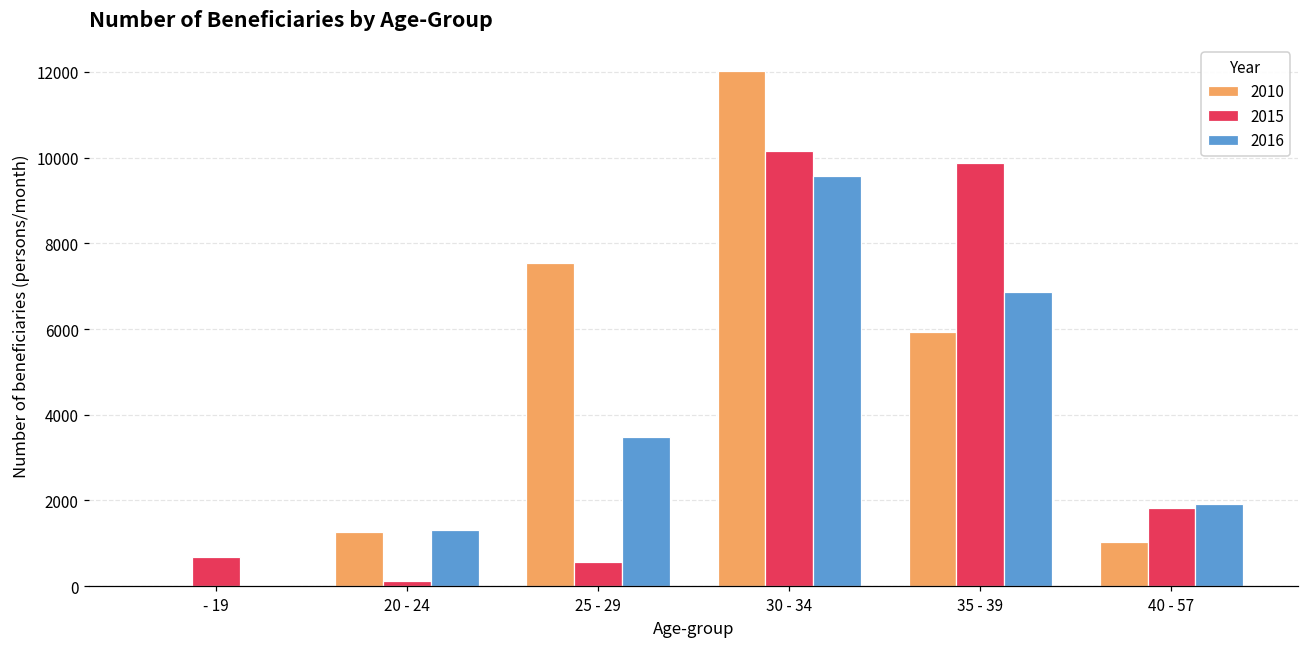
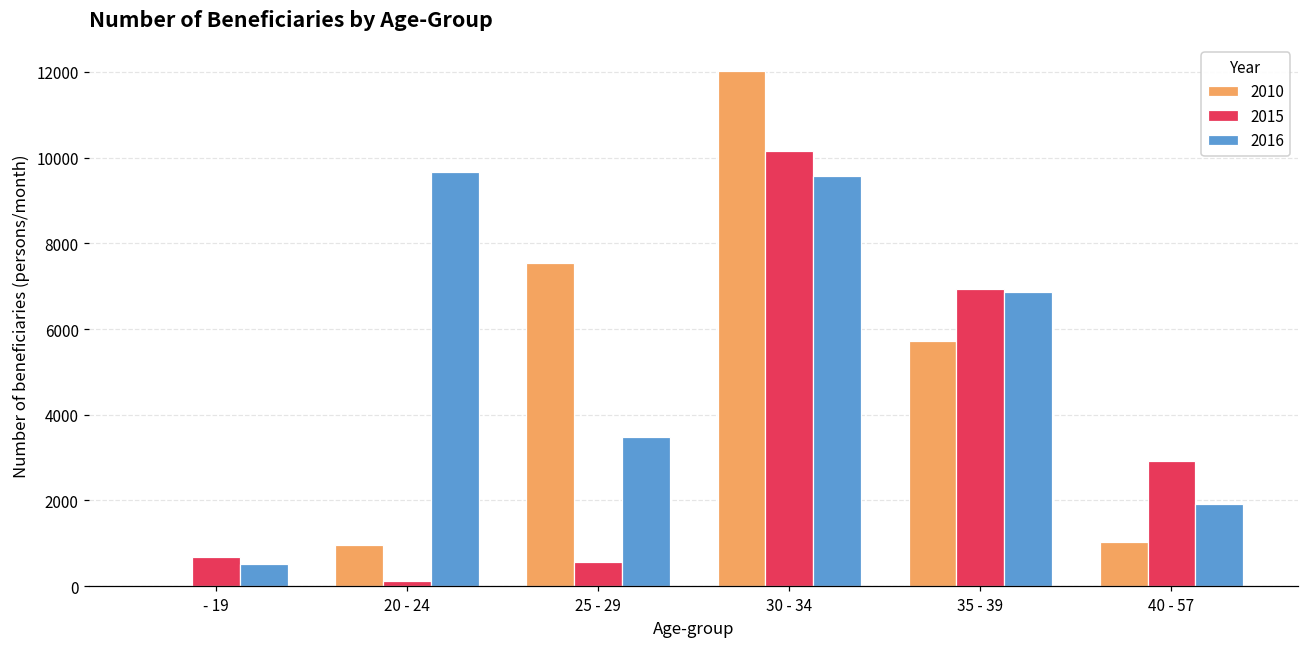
  {
    "2010": {
-     "20 - 24": 1300,
+     "20 - 24": 1000,
      "25 - 29": 7500,
      "30 - 34": 12000,
-     "35 - 39": 5900,
+     "35 - 39": 5700,
      "40 - 57": 1000
    },
    "2015": {
      "- 19": 700,
      "20 - 24": 100,
      "25 - 29": 600,
      "30 - 34": 10200,
-     "35 - 39": 9900,
-     "40 - 57": 1800
+     "35 - 39": 6900,
+     "40 - 57": 2900
    },
    "2016": {
-     "- 19": 0,
-     "20 - 24": 1300,
+     "- 19": 500,
+     "20 - 24": 9700,
      "25 - 29": 3500,
      "30 - 34": 9600,
      "35 - 39": 6900,
      "40 - 57": 1900
    }
  }
